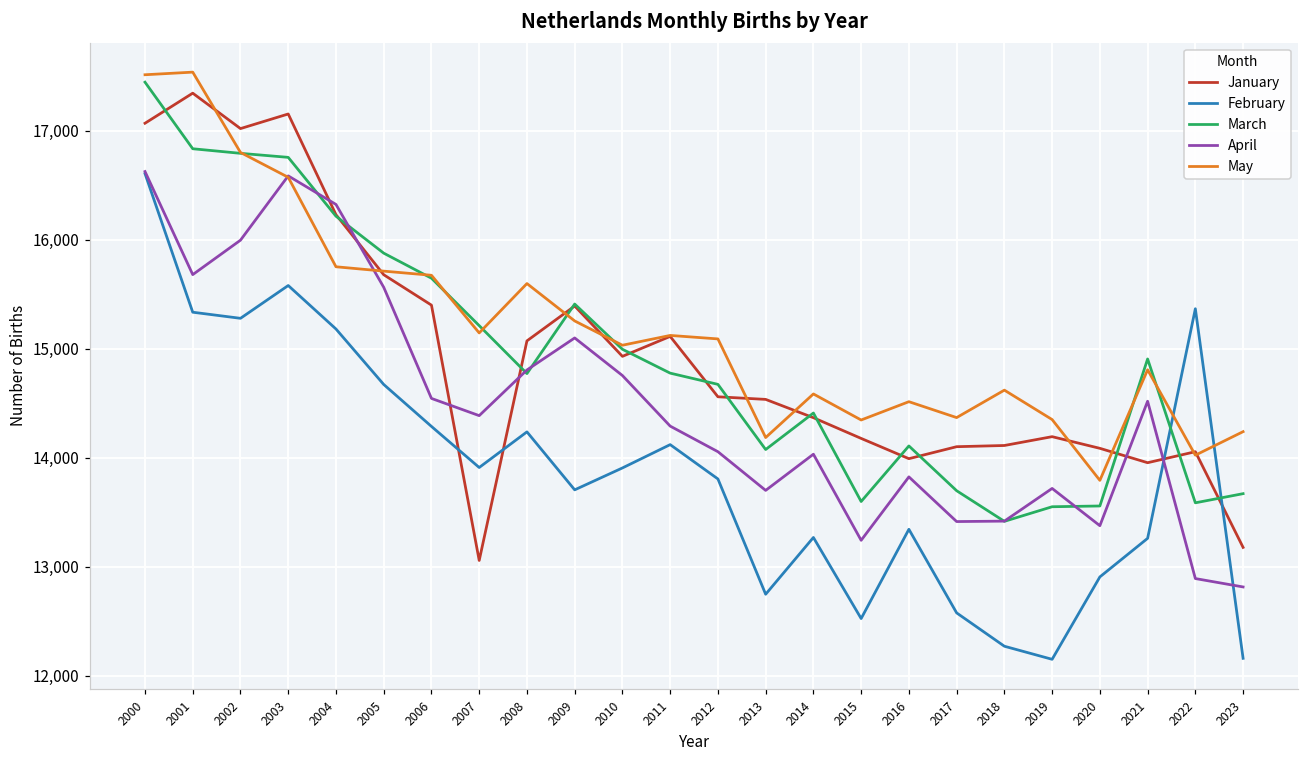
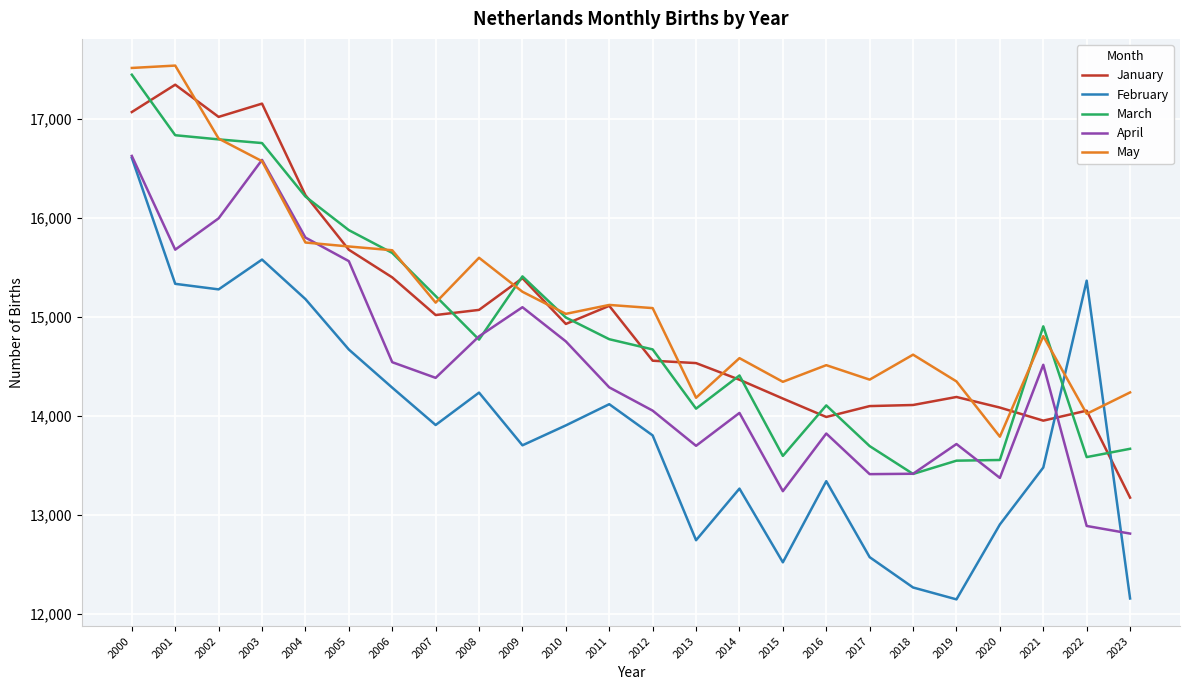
  {
    "January": {
      "2000": "17,100",
      "2001": "17,300",
      "2002": "17,000",
      "2003": "17,200",
      "2005": "15,700",
      "2006": "15,400",
-     "2007": "13,100",
+     "2007": "15,000",
      "2008": "15,100",
      "2010": "14,900",
      "2012": "14,600",
      "2013": "14,500",
      "2014": "14,400",
      "2015": "14,200",
      "2016": "14,000",
      "2017": "14,100",
      "2018": "14,100",
      "2019": "14,200",
      "2020": "14,100",
      "2021": "14,000",
      "2022": "14,100",
      "2023": "13,200"
    },
    "February": {
      "2001": "15,300",
      "2002": "15,300",
      "2003": "15,600",
      "2004": "15,200",
      "2005": "14,700",
      "2006": "14,300",
      "2007": "13,900",
      "2008": "14,200",
      "2009": "13,700",
      "2010": "13,900",
      "2011": "14,100",
      "2012": "13,800",
      "2013": "12,700",
      "2014": "13,300",
      "2015": "12,500",
      "2016": "13,300",
      "2017": "12,600",
      "2018": "12,300",
      "2019": "12,100",
      "2020": "12,900",
-     "2021": "13,300",
+     "2021": "13,500",
      "2022": "15,400",
      "2023": "12,200"
    },
    "March": {
      "2000": "17,400",
      "2001": "16,800",
      "2003": "16,800",
      "2005": "15,900",
      "2006": "15,600",
      "2007": "15,200",
      "2008": "14,800",
      "2010": "15,000",
      "2011": "14,800",
      "2012": "14,700",
      "2013": "14,100",
      "2014": "14,400",
      "2015": "13,600",
      "2016": "14,100",
      "2017": "13,700",
      "2019": "13,500",
      "2020": "13,600",
      "2021": "14,900",
      "2022": "13,600",
      "2023": "13,700"
    },
    "April": {
      "2001": "15,700",
      "2002": "16,000",
-     "2004": "16,300",
+     "2004": "15,800",
      "2005": "15,600",
      "2006": "14,500",
      "2007": "14,400",
      "2008": "14,800",
      "2009": "15,100",
      "2010": "14,800",
      "2011": "14,300",
      "2012": "14,100",
      "2013": "13,700",
      "2014": "14,000",
      "2015": "13,200",
      "2016": "13,800",
      "2017": "13,400",
      "2019": "13,700",
      "2020": "13,400",
      "2021": "14,500",
      "2022": "12,900",
      "2023": "12,800"
    },
    "May": {
      "2000": "17,500",
      "2001": "17,500",
      "2004": "15,800",
      "2005": "15,700",
      "2006": "15,700",
      "2007": "15,100",
      "2008": "15,600",
      "2009": "15,300",
      "2010": "15,000",
      "2012": "15,100",
      "2013": "14,200",
      "2014": "14,600",
      "2015": "14,300",
      "2016": "14,500",
      "2017": "14,400",
      "2018": "14,600",
      "2019": "14,300",
      "2020": "13,800",
      "2021": "14,800",
      "2022": "14,000",
      "2023": "14,200"
    }
  }
